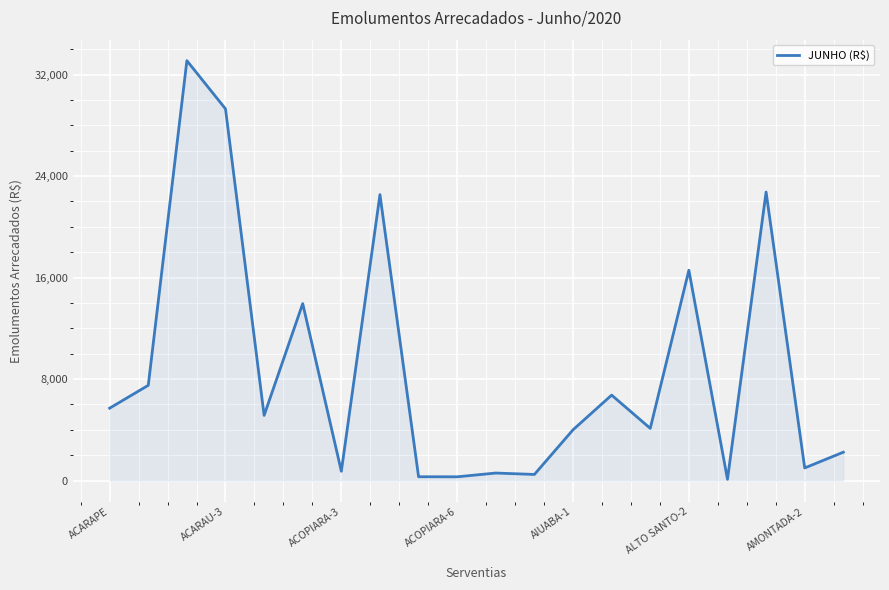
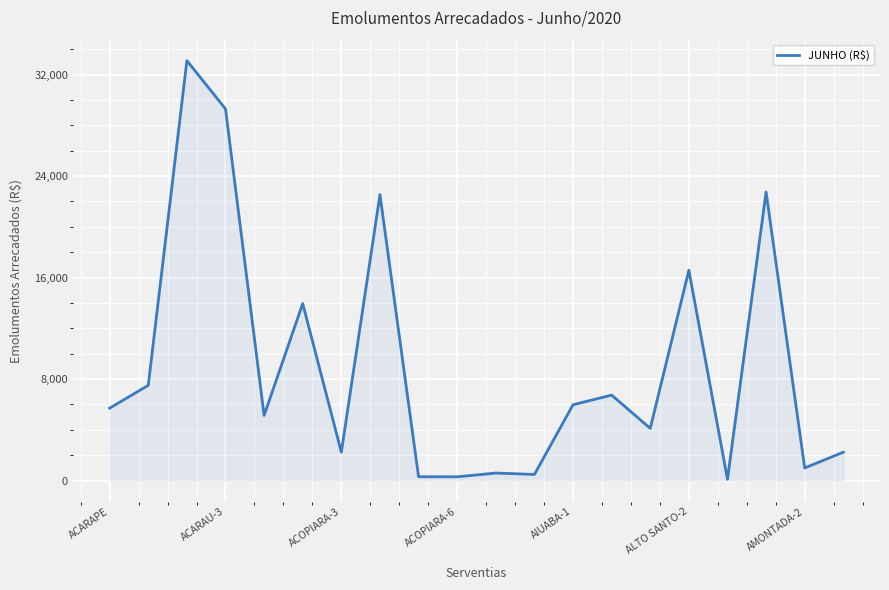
  {
    "ACARAPE": "5,700",
    "ACARAU-3": "29,300",
-   "ACOPIARA-3": "700",
+   "ACOPIARA-3": "2,200",
    "ACOPIARA-6": "300",
-   "AIUABA-1": "4,000",
+   "AIUABA-1": "6,000",
    "ALTO SANTO-2": "16,600",
    "AMONTADA-2": "1,000"
  }
